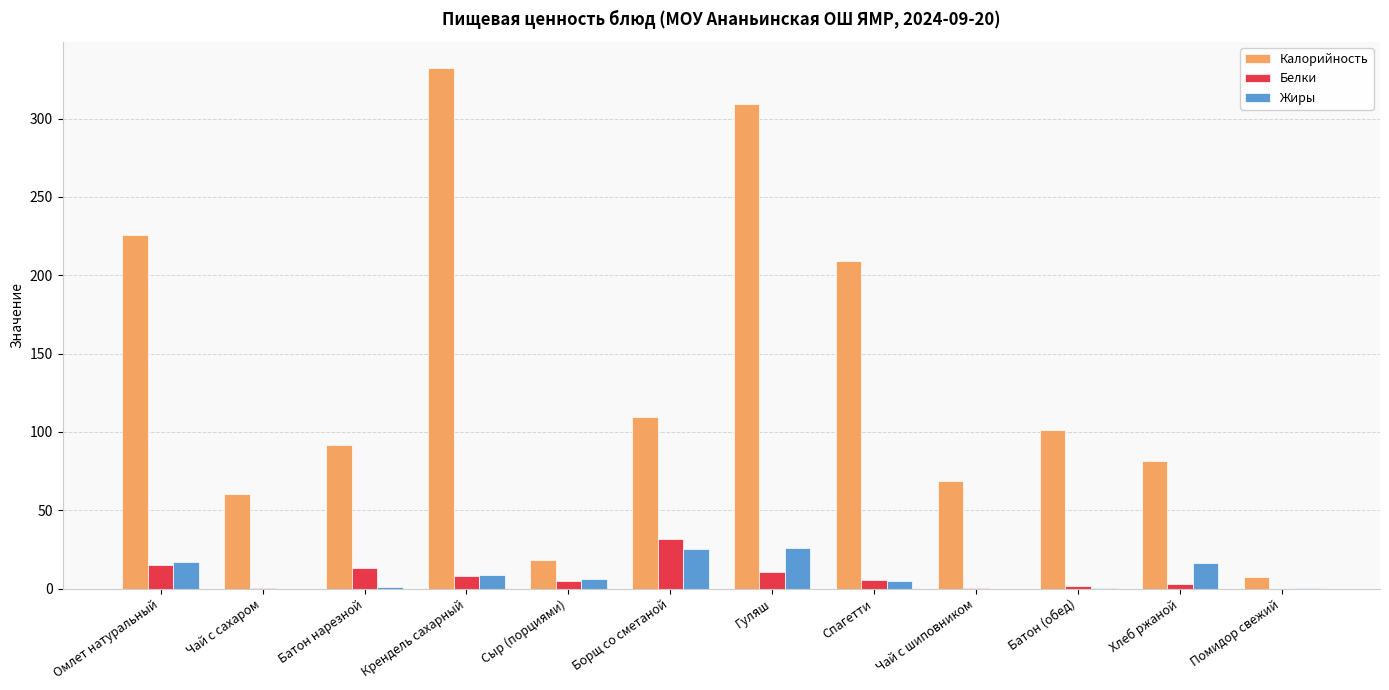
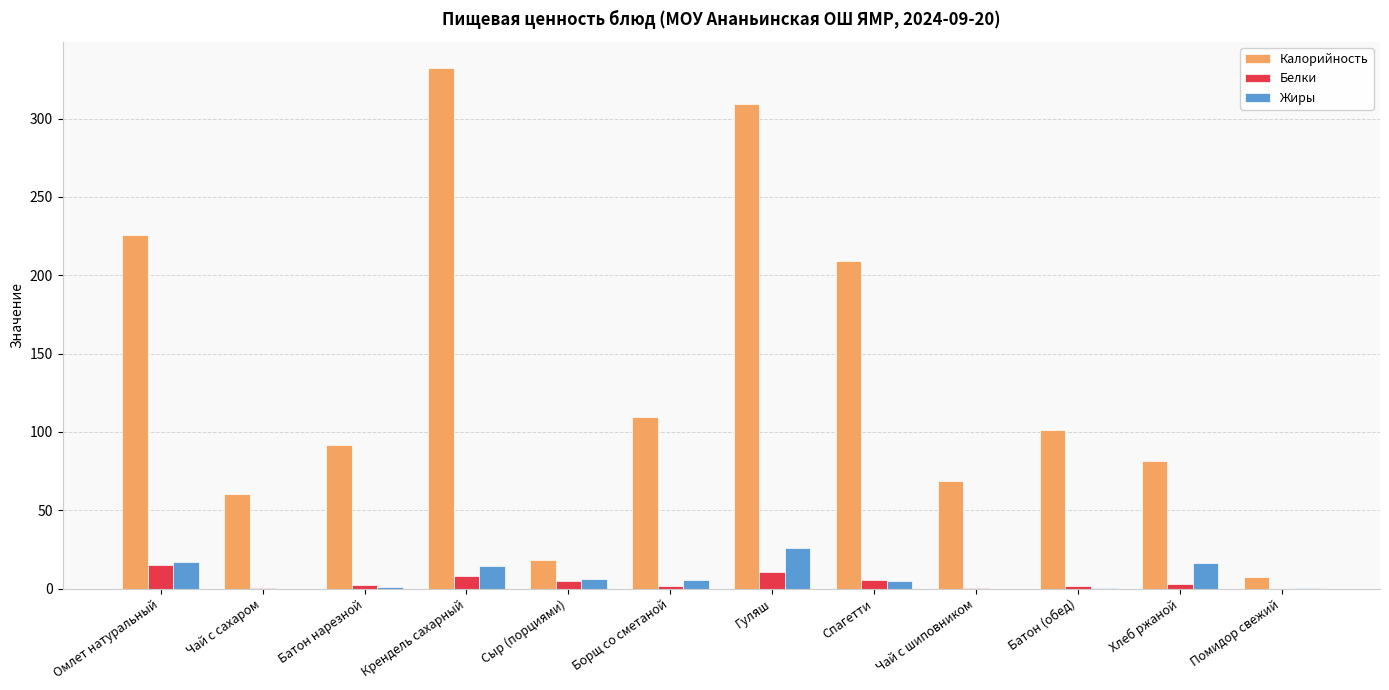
  {
    "Калорийность": {
      "Омлет натуральный": 225,
      "Чай с сахаром": 60,
      "Батон нарезной": 92,
      "Крендель сахарный": 332,
      "Сыр (порциями)": 19,
      "Борщ со сметаной": 110,
      "Гуляш": 310,
      "Спагетти": 209,
      "Чай с шиповником": 69,
      "Батон (обед)": 101,
      "Хлеб ржаной": 82,
      "Помидор свежий": 7
    },
    "Белки": {
      "Омлет натуральный": 15,
-     "Батон нарезной": 13,
+     "Батон нарезной": 3,
      "Крендель сахарный": 8,
      "Сыр (порциями)": 5,
-     "Борщ со сметаной": 32,
+     "Борщ со сметаной": 2,
      "Гуляш": 11,
      "Спагетти": 5,
      "Хлеб ржаной": 3
    },
    "Жиры": {
      "Омлет натуральный": 17,
      "Чай с сахаром": 0,
-     "Крендель сахарный": 9,
+     "Крендель сахарный": 14,
      "Сыр (порциями)": 6,
-     "Борщ со сметаной": 25,
+     "Борщ со сметаной": 6,
      "Гуляш": 26,
      "Спагетти": 5,
      "Хлеб ржаной": 17
    }
  }
